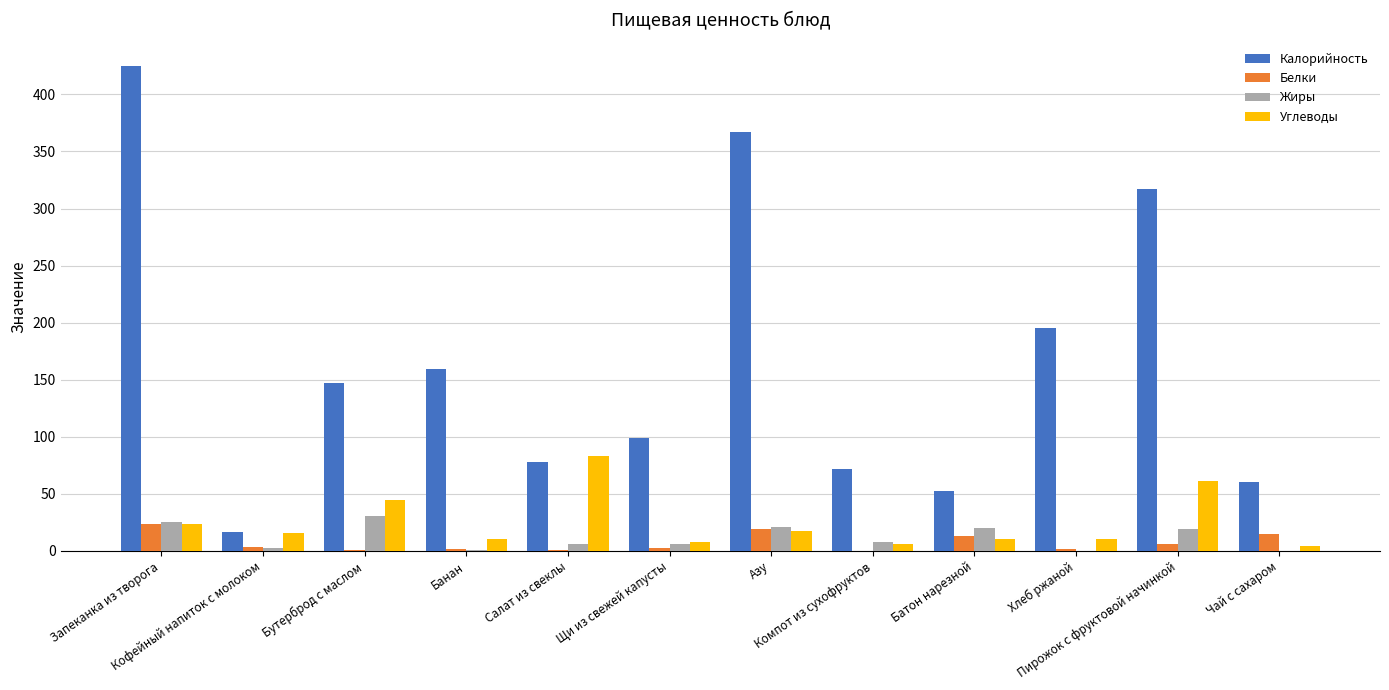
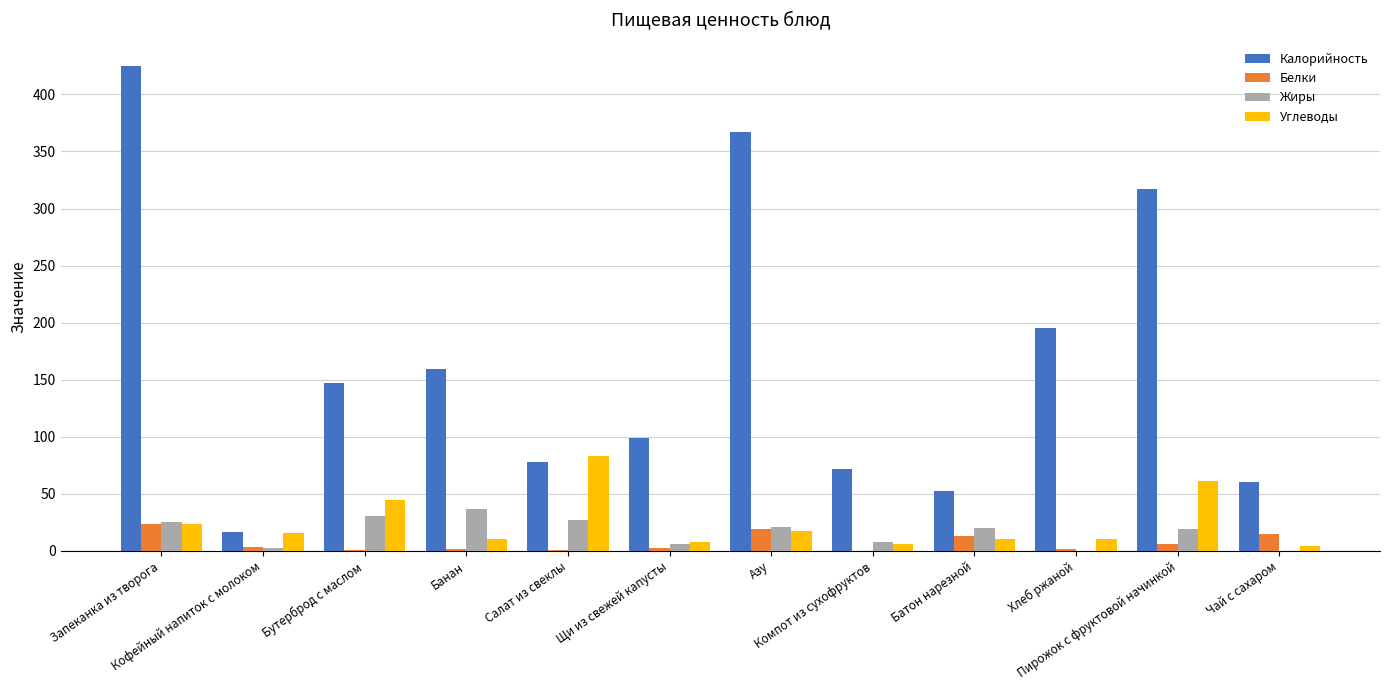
  {
    "Калорийность": {
      "Запеканка из творога": 425,
      "Кофейный напиток с молоком": 17,
      "Бутерброд с маслом": 147,
      "Банан": 159,
      "Салат из свеклы": 78,
      "Щи из свежей капусты": 99,
      "Азу": 367,
      "Компот из сухофруктов": 72,
      "Батон нарезной": 52,
      "Хлеб ржаной": 196,
      "Пирожок с фруктовой начинкой": 317,
      "Чай с сахаром": 60
    },
    "Белки": {
      "Запеканка из творога": 24,
      "Кофейный напиток с молоком": 3,
      "Щи из свежей капусты": 3,
      "Азу": 20,
      "Батон нарезной": 13,
      "Пирожок с фруктовой начинкой": 6,
      "Чай с сахаром": 15
    },
    "Жиры": {
      "Запеканка из творога": 25,
      "Кофейный напиток с молоком": 3,
      "Бутерброд с маслом": 31,
-     "Банан": 1,
-     "Салат из свеклы": 6,
+     "Банан": 37,
+     "Салат из свеклы": 27,
      "Щи из свежей капусты": 7,
      "Азу": 21,
      "Компот из сухофруктов": 8,
      "Батон нарезной": 20,
      "Пирожок с фруктовой начинкой": 19,
      "Чай с сахаром": 0
    },
    "Углеводы": {
      "Запеканка из творога": 24,
      "Кофейный напиток с молоком": 16,
      "Бутерброд с маслом": 45,
      "Банан": 10,
      "Салат из свеклы": 83,
      "Щи из свежей капусты": 8,
      "Азу": 17,
      "Компот из сухофруктов": 6,
      "Батон нарезной": 10,
      "Хлеб ржаной": 10,
      "Пирожок с фруктовой начинкой": 61,
      "Чай с сахаром": 4
    }
  }
